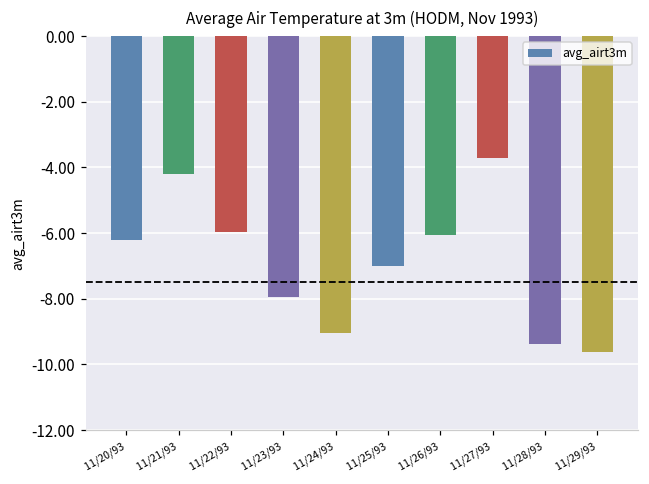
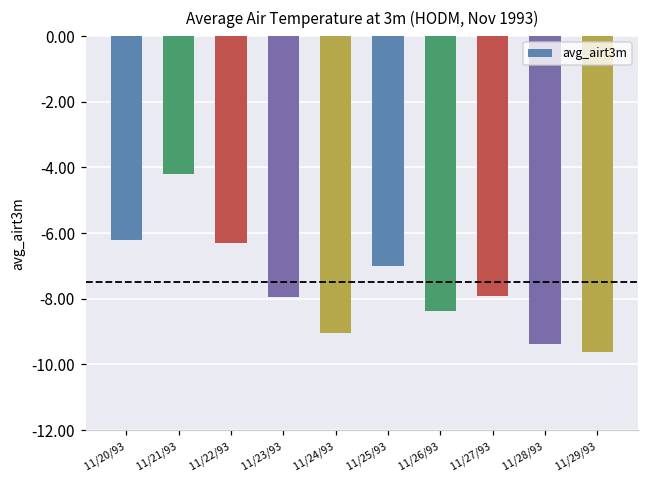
  {
    "11/20/93": -6.2,
    "11/21/93": -4.2,
-   "11/22/93": -6.0,
+   "11/22/93": -6.3,
    "11/23/93": -8.0,
    "11/24/93": -9.0,
    "11/25/93": -7.0,
-   "11/26/93": -6.1,
-   "11/27/93": -3.7,
+   "11/26/93": -8.4,
+   "11/27/93": -7.9,
    "11/28/93": -9.4,
    "11/29/93": -9.6
  }
